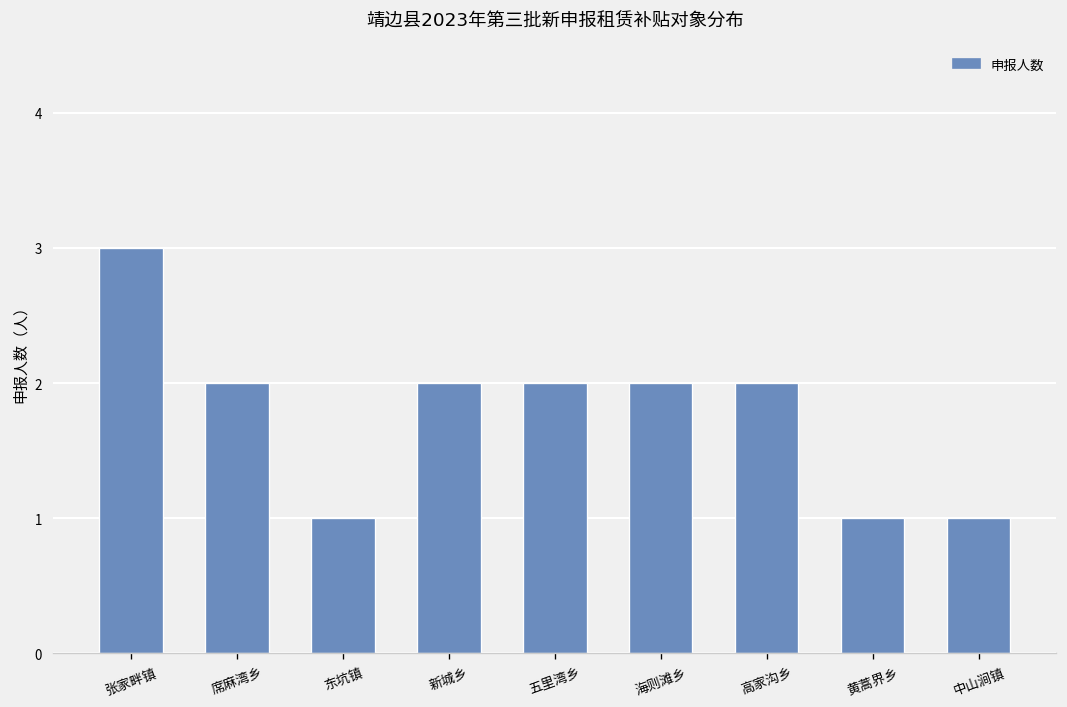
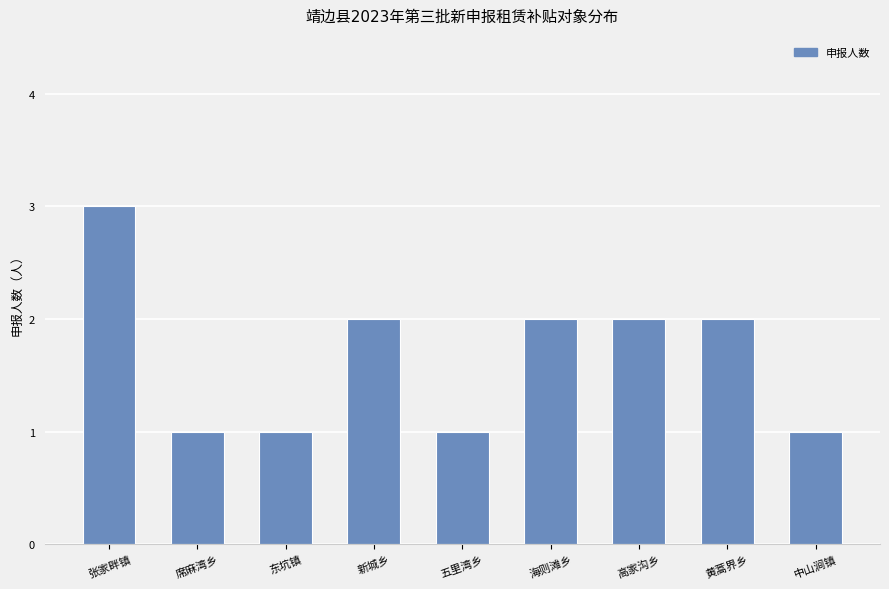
  {
    "张家畔镇": 3,
-   "席麻湾乡": 2,
+   "席麻湾乡": 1,
    "东坑镇": 1,
    "新城乡": 2,
-   "五里湾乡": 2,
+   "五里湾乡": 1,
    "海则滩乡": 2,
    "高家沟乡": 2,
-   "黄蒿界乡": 1,
+   "黄蒿界乡": 2,
    "中山涧镇": 1
  }
